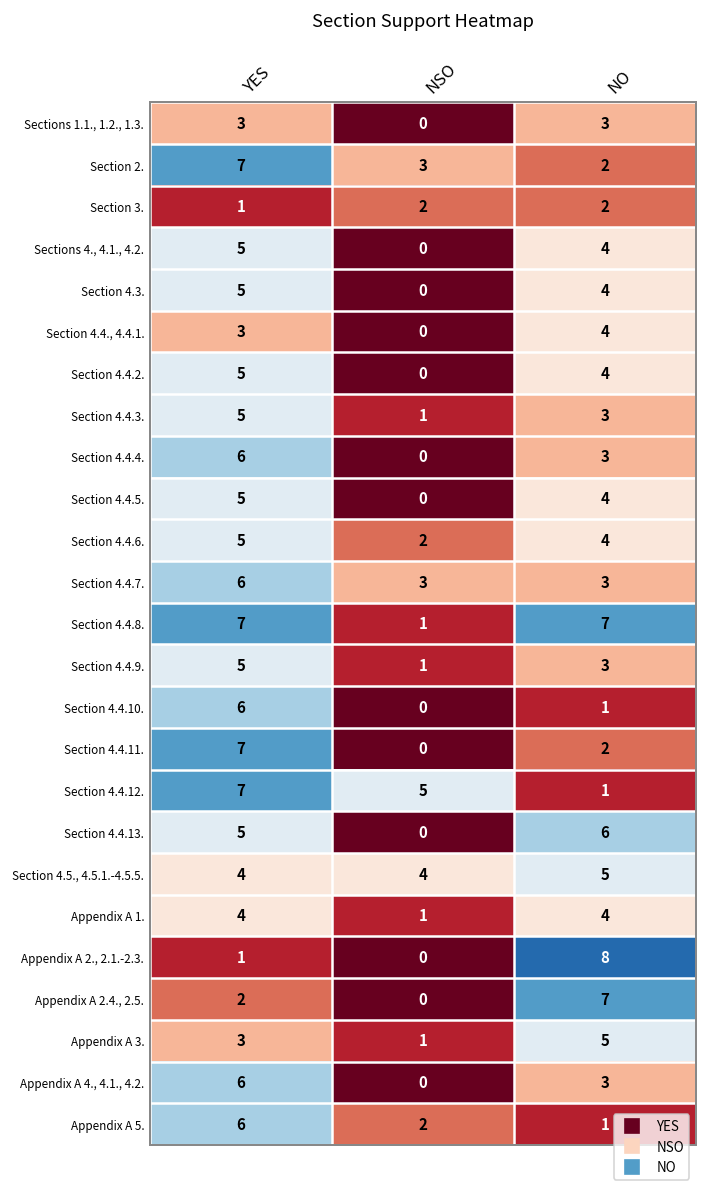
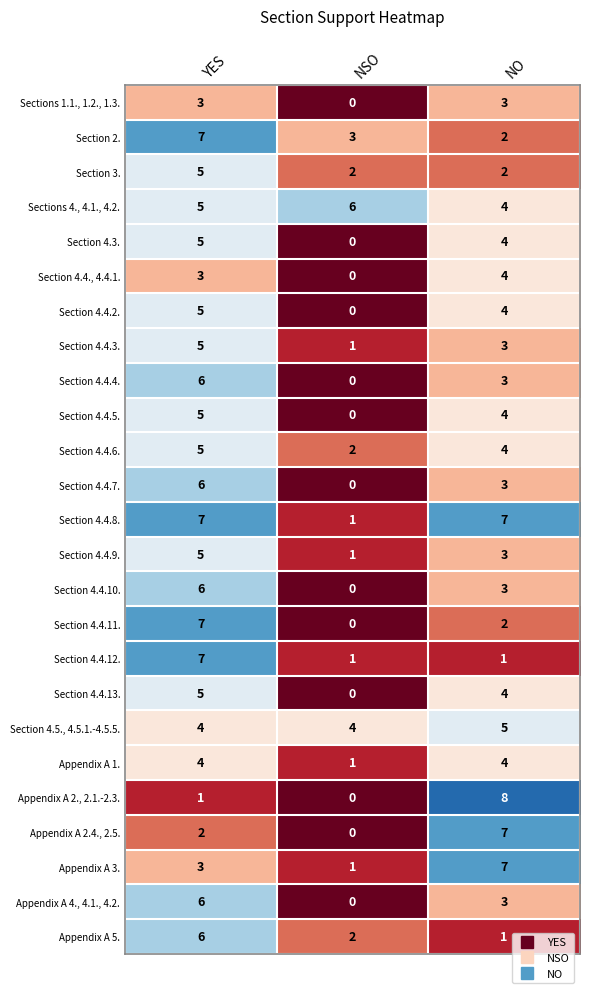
  {
    "Sections 1.1., 1.2., 1.3.": {
      "YES": 3,
      "NSO": 0,
      "NO": 3
    },
    "Section 2.": {
      "YES": 7,
      "NSO": 3,
      "NO": 2
    },
    "Section 3.": {
-     "YES": 1,
+     "YES": 5,
      "NSO": 2,
      "NO": 2
    },
    "Sections 4., 4.1., 4.2.": {
      "YES": 5,
-     "NSO": 0,
+     "NSO": 6,
      "NO": 4
    },
    "Section 4.3.": {
      "YES": 5,
      "NSO": 0,
      "NO": 4
    },
    "Section 4.4., 4.4.1.": {
      "YES": 3,
      "NSO": 0,
      "NO": 4
    },
    "Section 4.4.2.": {
      "YES": 5,
      "NSO": 0,
      "NO": 4
    },
    "Section 4.4.3.": {
      "YES": 5,
      "NSO": 1,
      "NO": 3
    },
    "Section 4.4.4.": {
      "YES": 6,
      "NSO": 0,
      "NO": 3
    },
    "Section 4.4.5.": {
      "YES": 5,
      "NSO": 0,
      "NO": 4
    },
    "Section 4.4.6.": {
      "YES": 5,
      "NSO": 2,
      "NO": 4
    },
    "Section 4.4.7.": {
      "YES": 6,
-     "NSO": 3,
+     "NSO": 0,
      "NO": 3
    },
    "Section 4.4.8.": {
      "YES": 7,
      "NSO": 1,
      "NO": 7
    },
    "Section 4.4.9.": {
      "YES": 5,
      "NSO": 1,
      "NO": 3
    },
    "Section 4.4.10.": {
      "YES": 6,
      "NSO": 0,
-     "NO": 1
+     "NO": 3
    },
    "Section 4.4.11.": {
      "YES": 7,
      "NSO": 0,
      "NO": 2
    },
    "Section 4.4.12.": {
      "YES": 7,
-     "NSO": 5,
+     "NSO": 1,
      "NO": 1
    },
    "Section 4.4.13.": {
      "YES": 5,
      "NSO": 0,
-     "NO": 6
+     "NO": 4
    },
    "Section 4.5., 4.5.1.-4.5.5.": {
      "YES": 4,
      "NSO": 4,
      "NO": 5
    },
    "Appendix A 1.": {
      "YES": 4,
      "NSO": 1,
      "NO": 4
    },
    "Appendix A 2., 2.1.-2.3.": {
      "YES": 1,
      "NSO": 0,
      "NO": 8
    },
    "Appendix A 2.4., 2.5.": {
      "YES": 2,
      "NSO": 0,
      "NO": 7
    },
    "Appendix A 3.": {
      "YES": 3,
      "NSO": 1,
-     "NO": 5
+     "NO": 7
    },
    "Appendix A 4., 4.1., 4.2.": {
      "YES": 6,
      "NSO": 0,
      "NO": 3
    },
    "Appendix A 5.": {
      "YES": 6,
      "NSO": 2,
      "NO": 1
    }
  }
